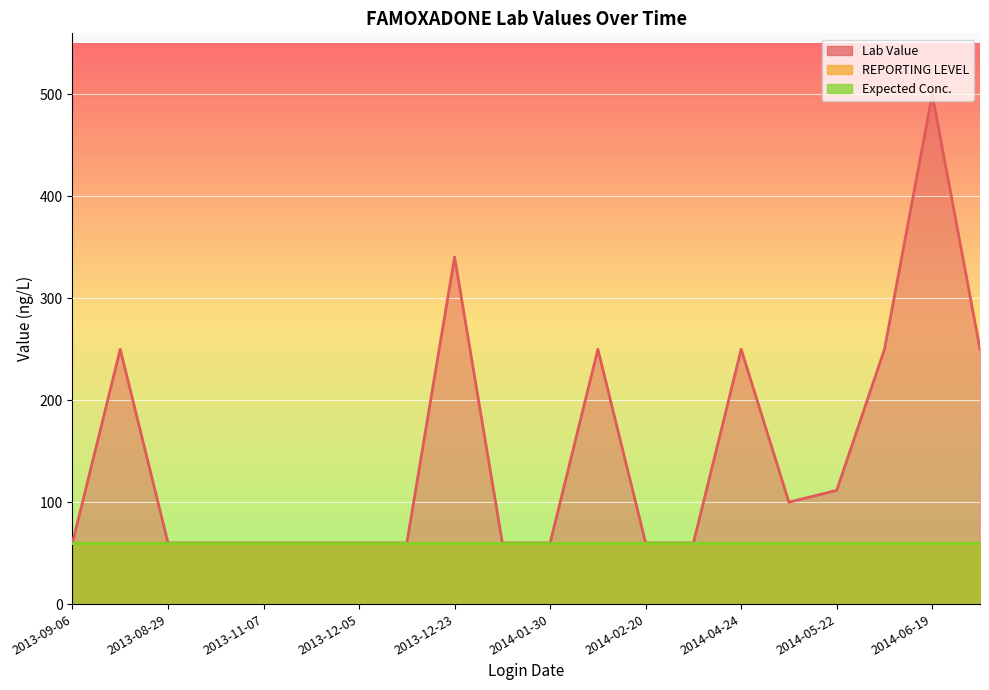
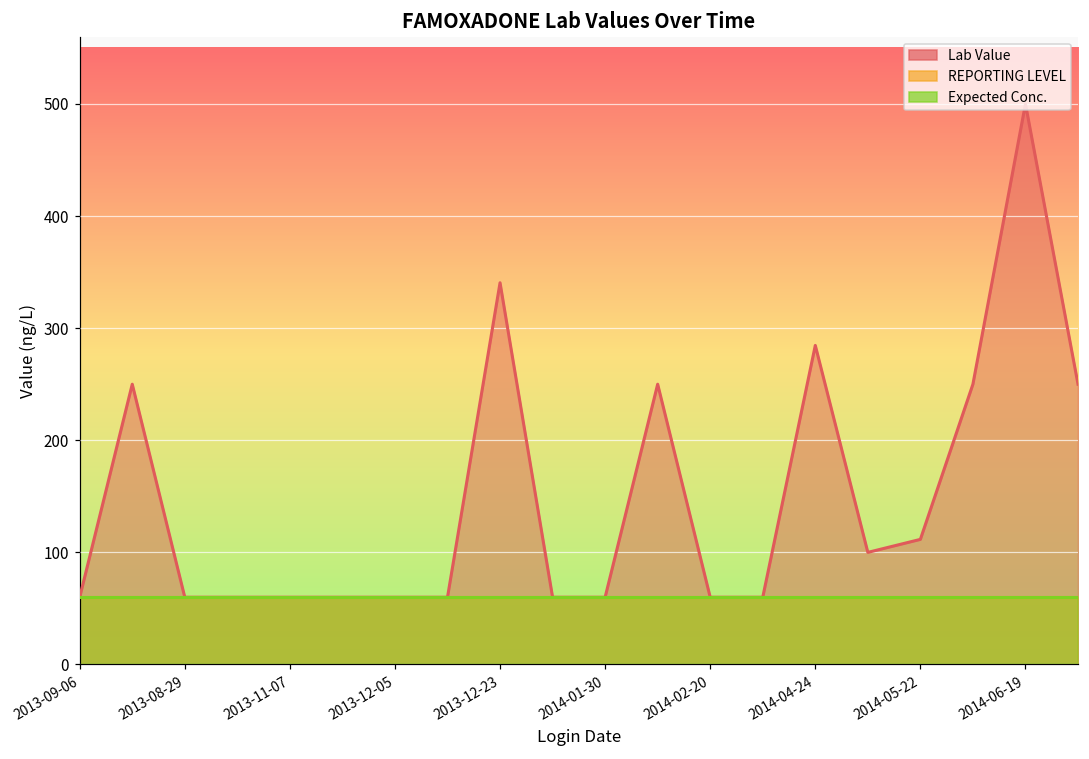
  {
    "Lab Value": {
      "2013-12-23": 341,
-     "2014-04-24": 250,
+     "2014-04-24": 285,
      "2014-05-22": 112
    },
    "Expected Conc.": {
      "2013-12-23": 60,
      "2014-04-24": 60,
      "2014-05-22": 60,
      "2014-06-19": 60
    }
  }
